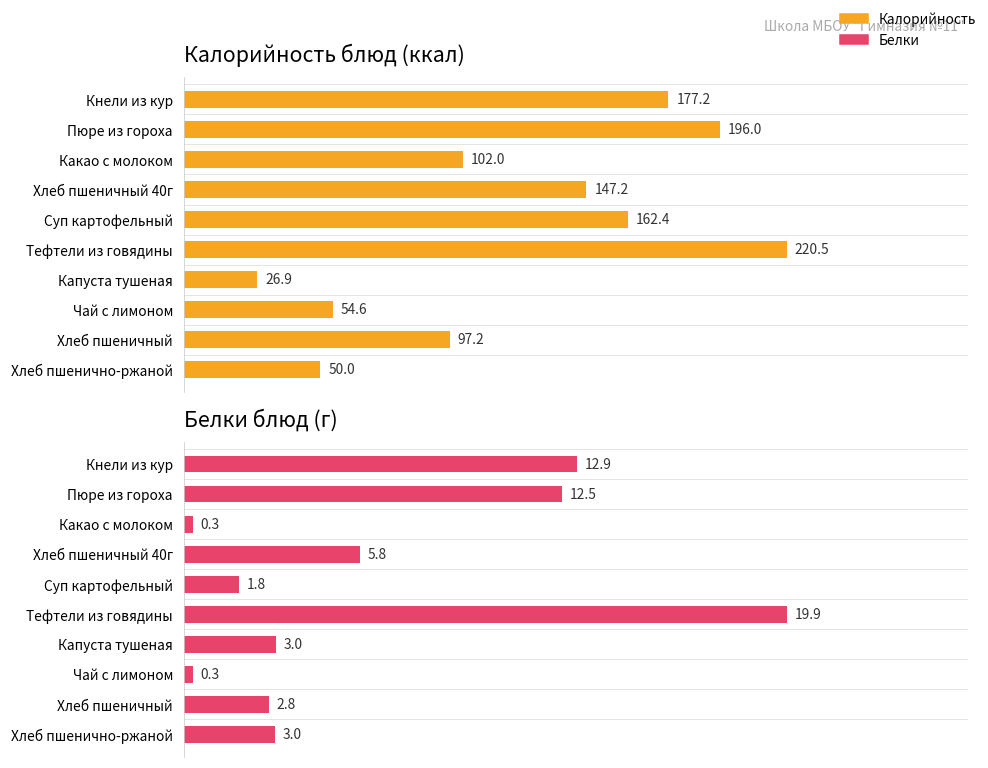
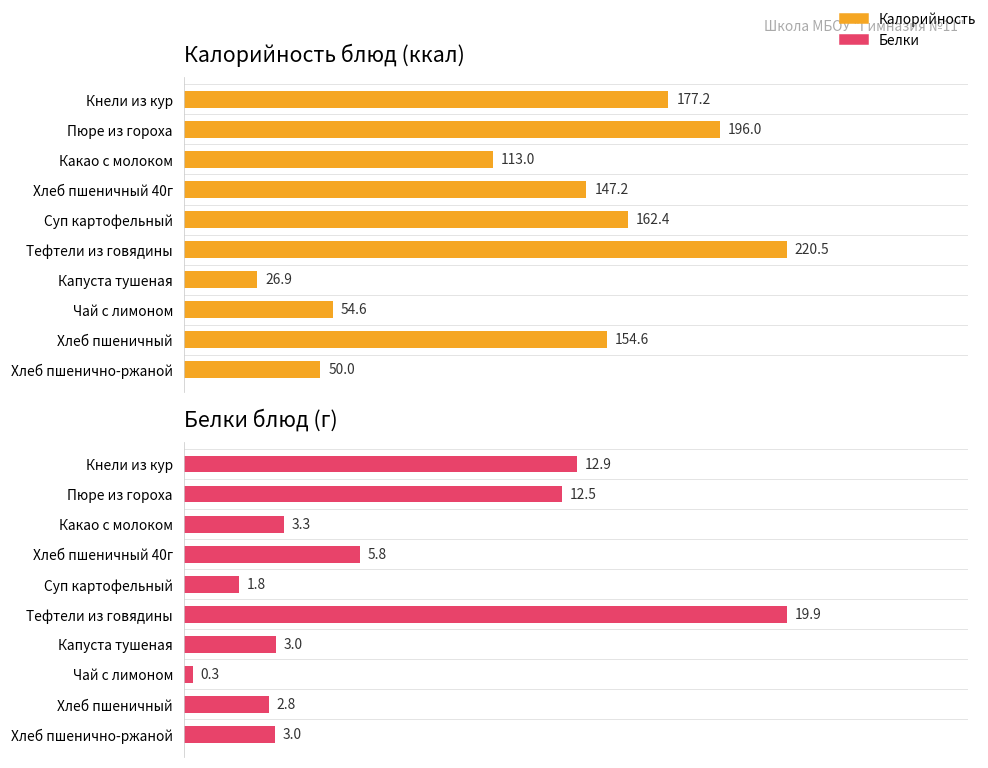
  {
    "Калорийность блюд (ккал)": {
      "Кнели из кур": 177.2,
      "Пюре из гороха": 196.0,
-     "Какао с молоком": 102.0,
+     "Какао с молоком": 113.0,
      "Хлеб пшеничный 40г": 147.2,
      "Суп картофельный": 162.4,
      "Тефтели из говядины": 220.5,
      "Капуста тушеная": 26.9,
      "Чай с лимоном": 54.6,
-     "Хлеб пшеничный": 97.2,
+     "Хлеб пшеничный": 154.6,
      "Хлеб пшенично-ржаной": 50.0
    },
    "Белки блюд (г)": {
      "Кнели из кур": 12.9,
      "Пюре из гороха": 12.5,
-     "Какао с молоком": 0.3,
+     "Какао с молоком": 3.3,
      "Хлеб пшеничный 40г": 5.8,
      "Суп картофельный": 1.8,
      "Тефтели из говядины": 19.9,
      "Капуста тушеная": 3.0,
      "Чай с лимоном": 0.3,
      "Хлеб пшеничный": 2.8,
      "Хлеб пшенично-ржаной": 3.0
    }
  }
